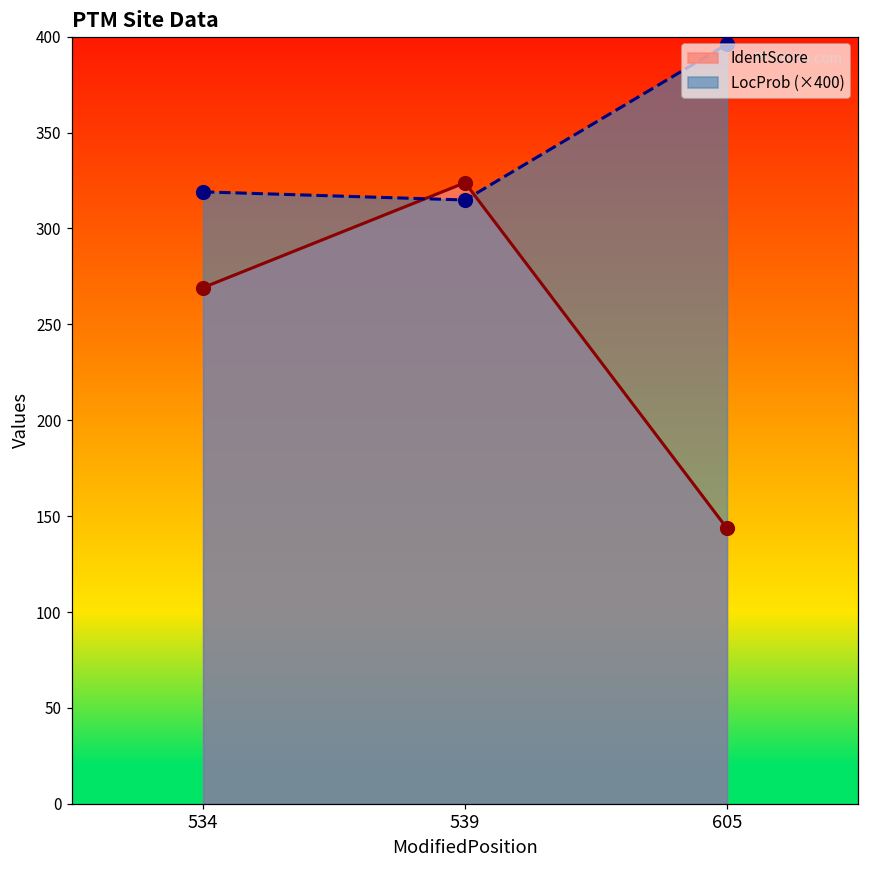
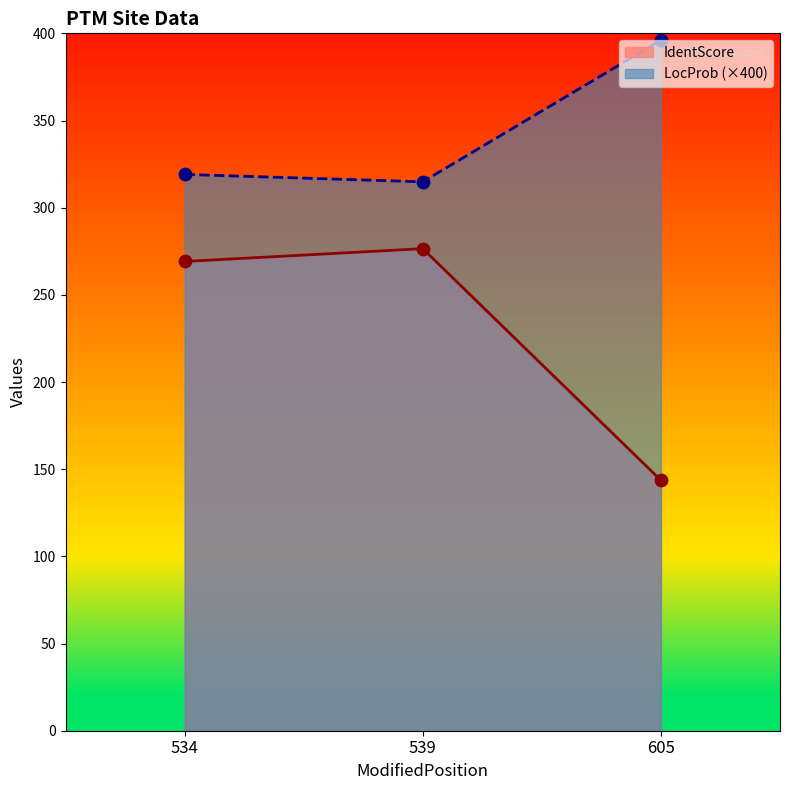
  {
    "IdentScore": {
      "534": 269,
-     "539": 324,
+     "539": 276,
      "605": 144
    },
    "LocProb (×400)": {
      "534": 319,
      "539": 315,
      "605": 396
    }
  }
